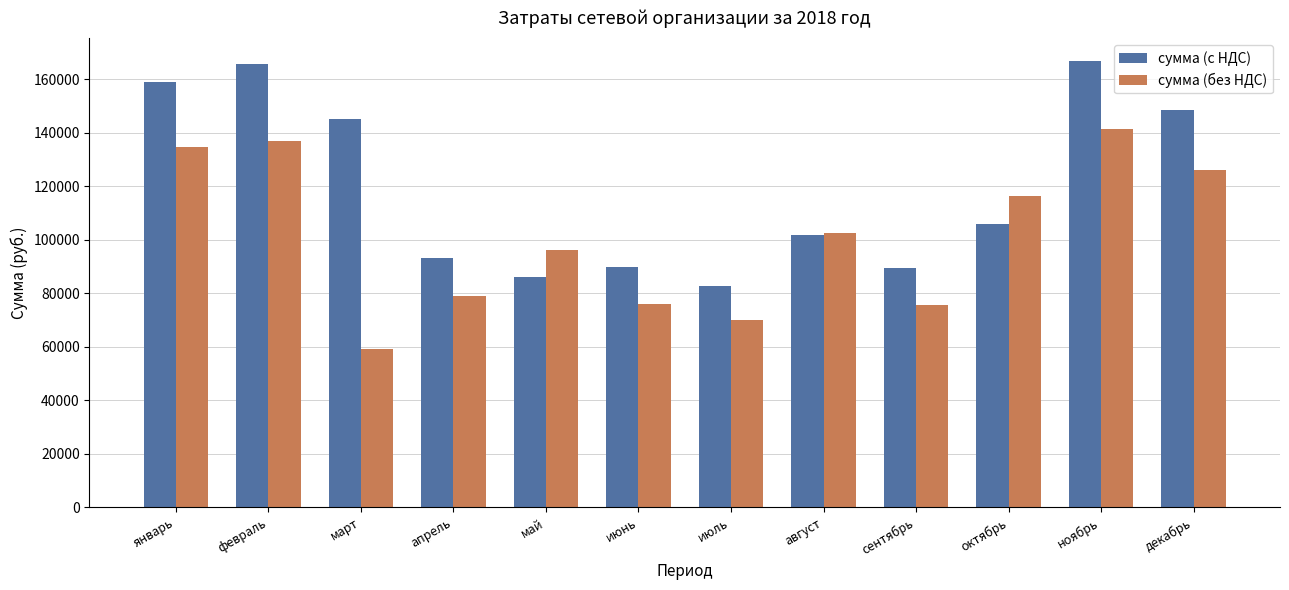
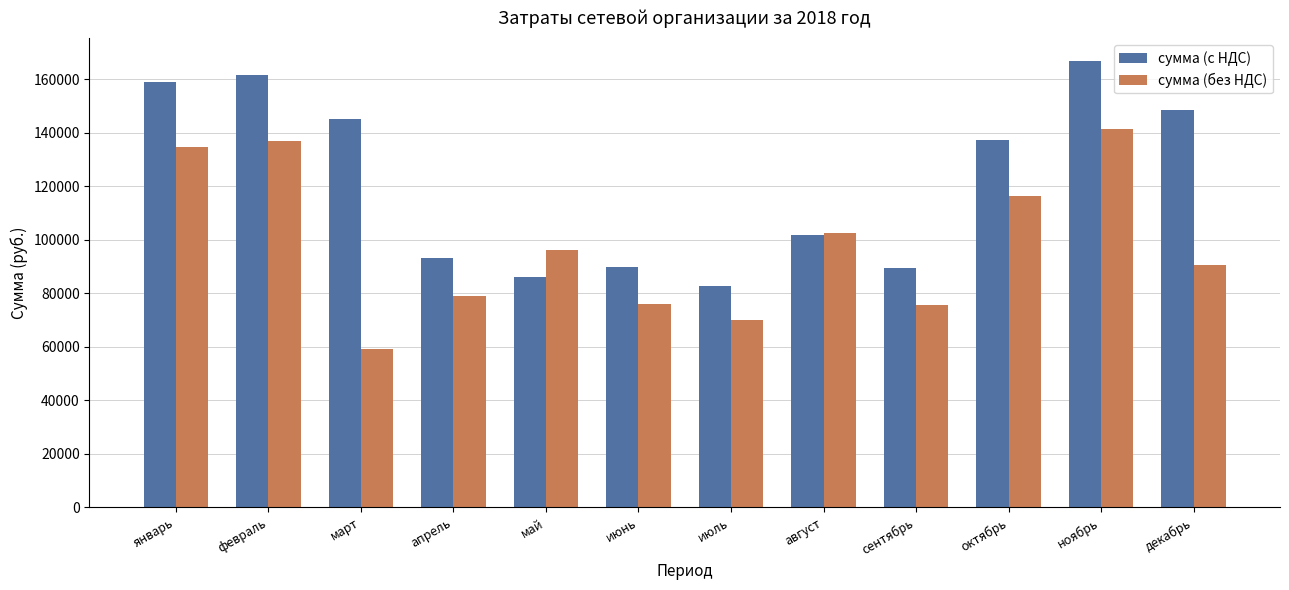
  {
    "сумма (с НДС)": {
      "январь": 159000,
-     "февраль": 166000,
+     "февраль": 162000,
      "март": 145000,
      "апрель": 93000,
      "май": 86000,
      "июнь": 90000,
      "июль": 83000,
      "август": 102000,
      "сентябрь": 89000,
-     "октябрь": 106000,
+     "октябрь": 137000,
      "ноябрь": 167000,
      "декабрь": 149000
    },
    "сумма (без НДС)": {
      "январь": 135000,
      "февраль": 137000,
      "март": 59000,
      "апрель": 79000,
      "май": 96000,
      "июнь": 76000,
      "июль": 70000,
      "август": 102000,
      "сентябрь": 76000,
      "октябрь": 116000,
      "ноябрь": 141000,
-     "декабрь": 126000
+     "декабрь": 91000
    }
  }
